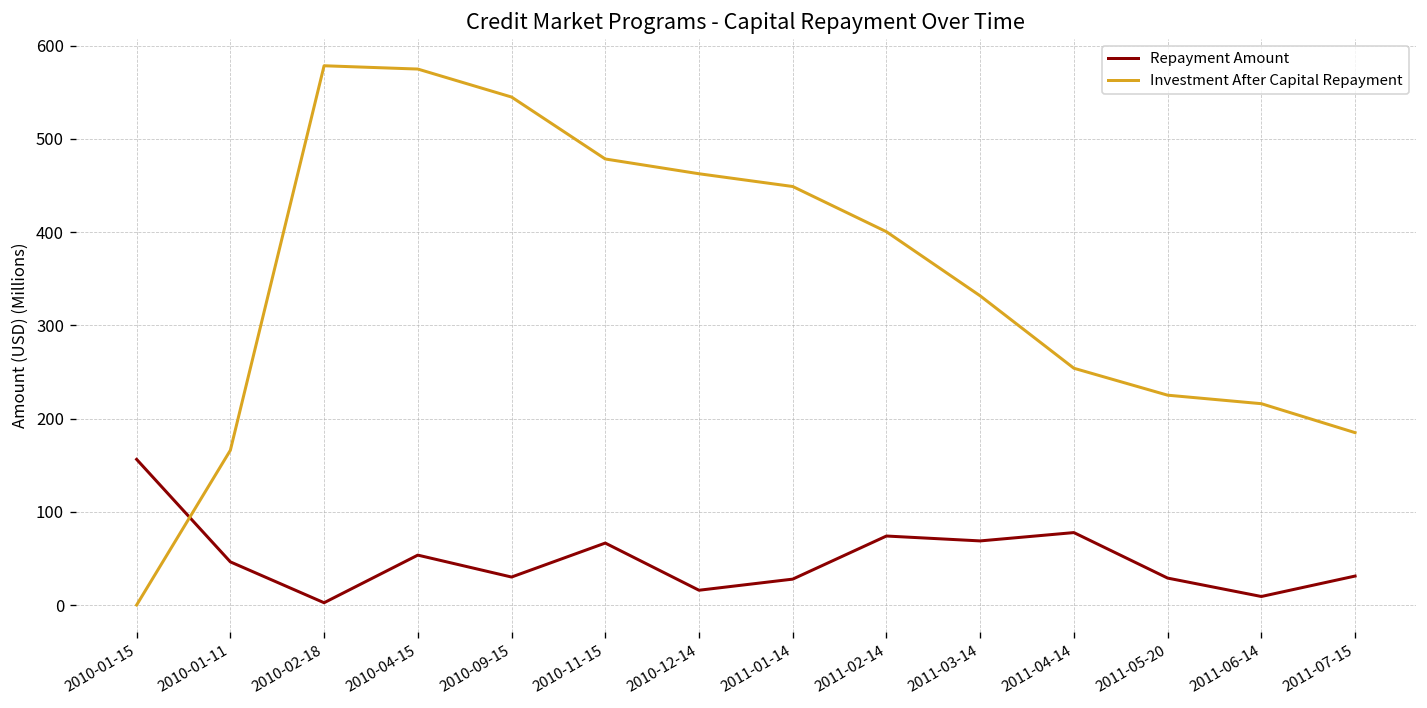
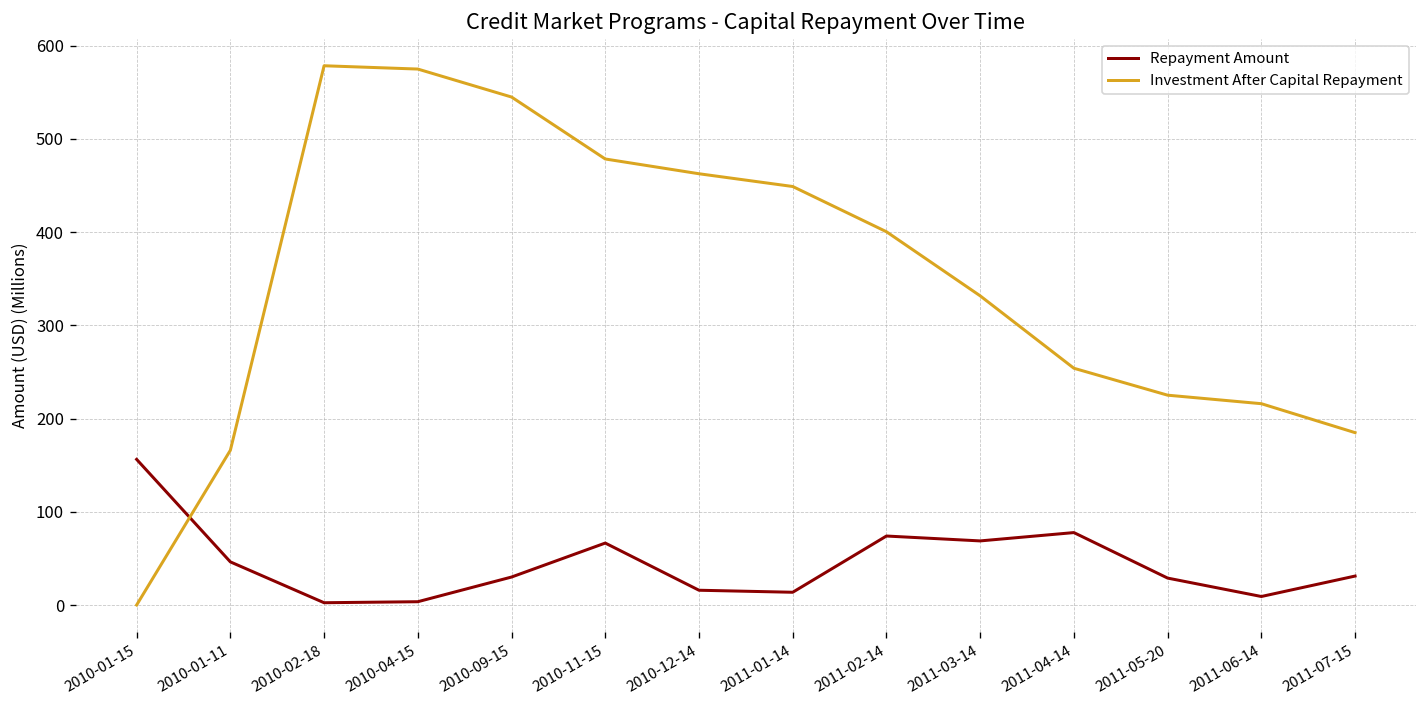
  {
    "Repayment Amount": {
      "2010-01-15": 160,
      "2010-01-11": 50,
      "2010-02-18": 0,
-     "2010-04-15": 50,
+     "2010-04-15": 0,
      "2010-09-15": 30,
      "2010-11-15": 70,
      "2010-12-14": 20,
-     "2011-01-14": 30,
+     "2011-01-14": 10,
      "2011-02-14": 70,
      "2011-03-14": 70,
      "2011-04-14": 80,
      "2011-05-20": 30,
      "2011-06-14": 10,
      "2011-07-15": 30
    },
    "Investment After Capital Repayment": {
      "2010-01-15": 0,
      "2010-01-11": 170,
      "2010-02-18": 580,
      "2010-04-15": 570,
      "2010-09-15": 540,
      "2010-11-15": 480,
      "2010-12-14": 460,
      "2011-01-14": 450,
      "2011-02-14": 400,
      "2011-03-14": 330,
      "2011-04-14": 250,
      "2011-05-20": 230,
      "2011-06-14": 220,
      "2011-07-15": 180
    }
  }
